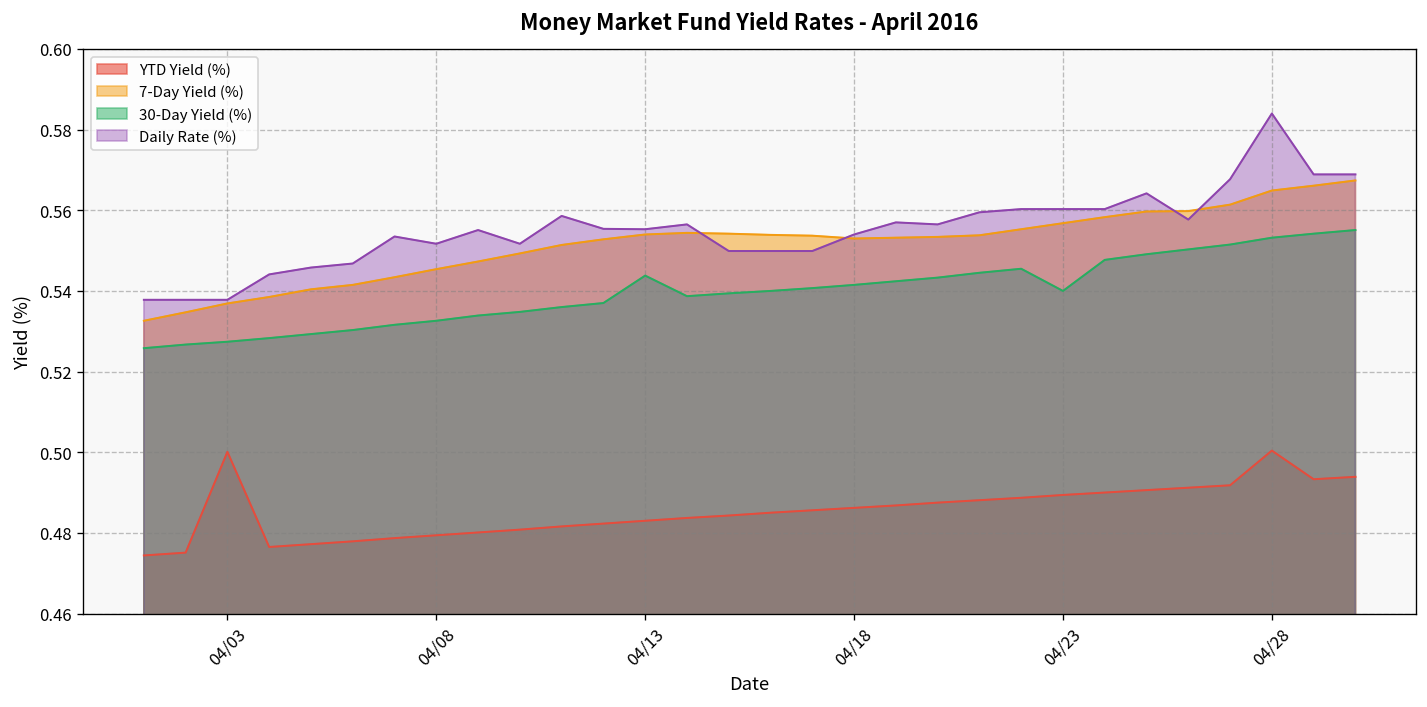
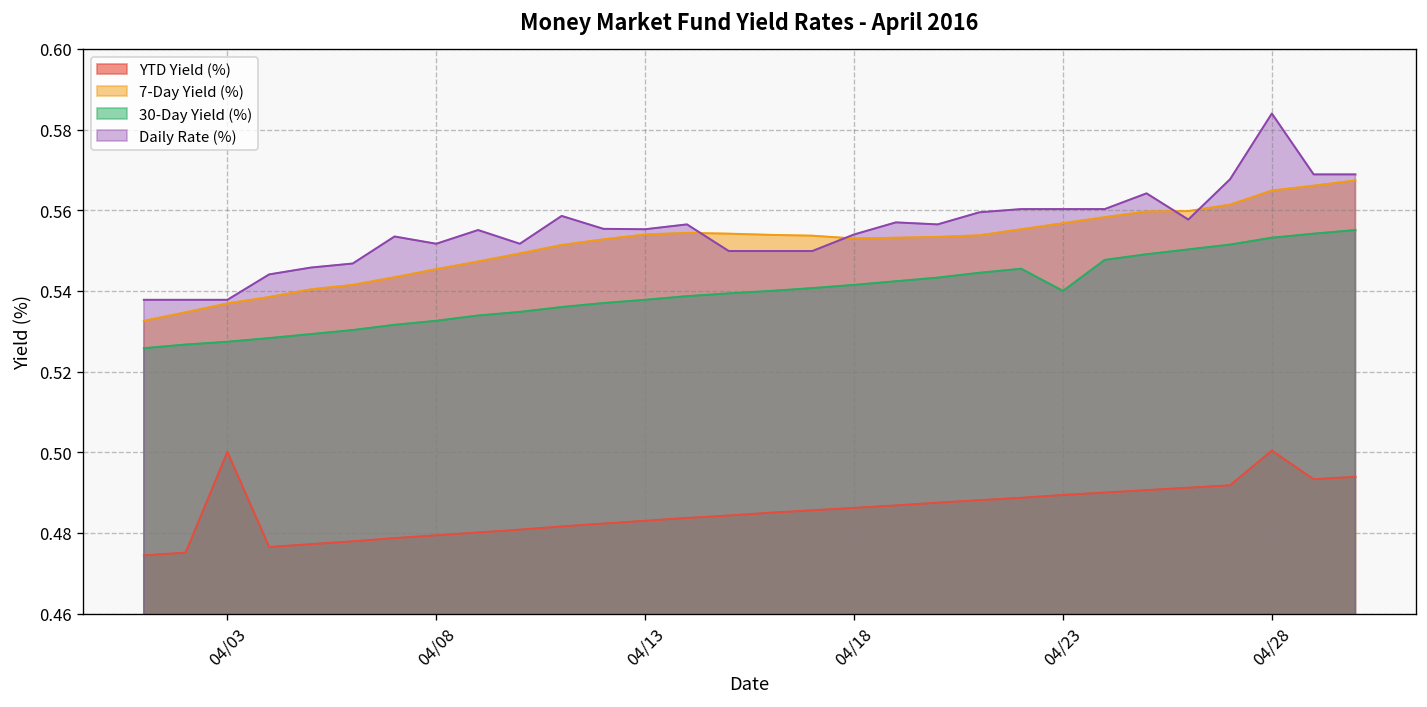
  {
    "YTD Yield (%)": {
      "04/03": 0.500,
      "04/08": 0.479,
      "04/13": 0.483,
      "04/18": 0.486,
      "04/23": 0.489,
      "04/28": 0.500
    },
    "7-Day Yield (%)": {
      "04/03": 0.537,
      "04/08": 0.545,
      "04/13": 0.554,
      "04/18": 0.553,
      "04/23": 0.557,
      "04/28": 0.565
    },
    "30-Day Yield (%)": {
      "04/03": 0.527,
      "04/08": 0.533,
-     "04/13": 0.544,
+     "04/13": 0.538,
      "04/18": 0.542,
      "04/23": 0.540,
      "04/28": 0.553
    },
    "Daily Rate (%)": {
      "04/03": 0.538,
      "04/08": 0.552,
      "04/13": 0.555,
      "04/18": 0.554,
      "04/23": 0.560,
      "04/28": 0.584
    }
  }
